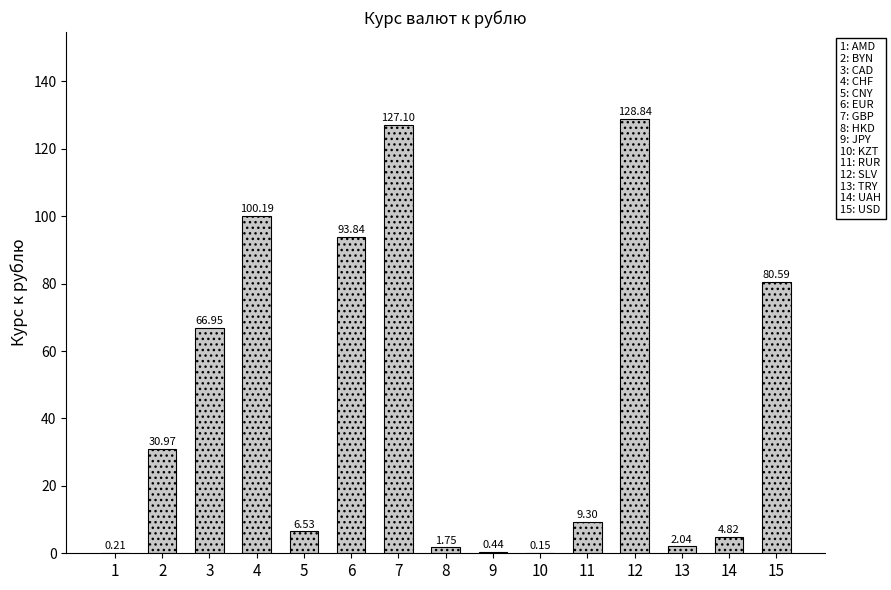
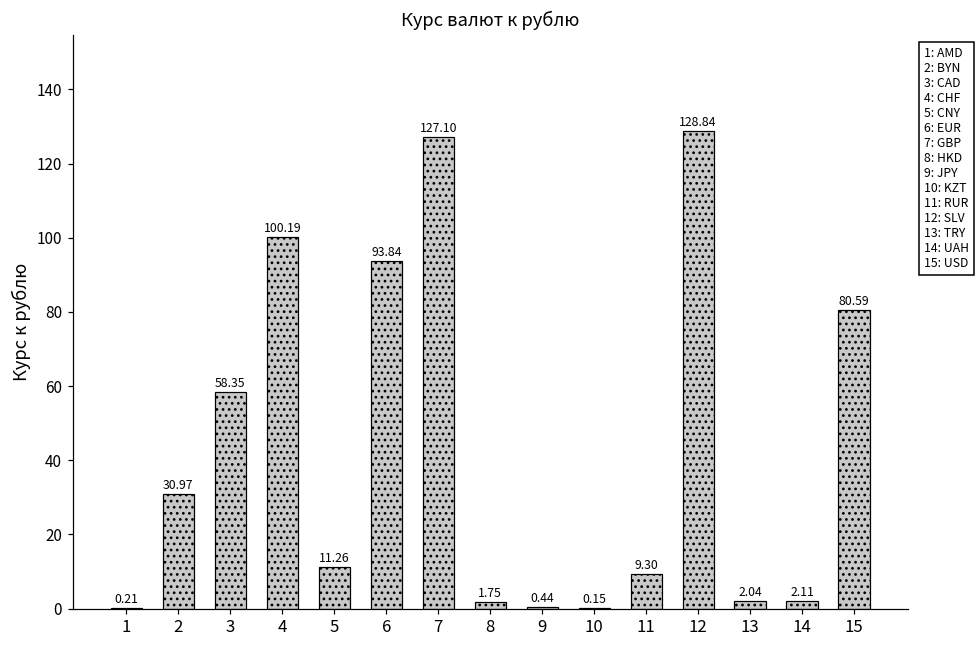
  {
    "1": 0.21,
    "2": 30.97,
-   "3": 66.95,
+   "3": 58.35,
    "4": 100.19,
-   "5": 6.53,
+   "5": 11.26,
    "6": 93.84,
    "7": 127.10,
    "8": 1.75,
    "9": 0.44,
    "10": 0.15,
    "11": 9.30,
    "12": 128.84,
    "13": 2.04,
-   "14": 4.82,
+   "14": 2.11,
    "15": 80.59
  }
